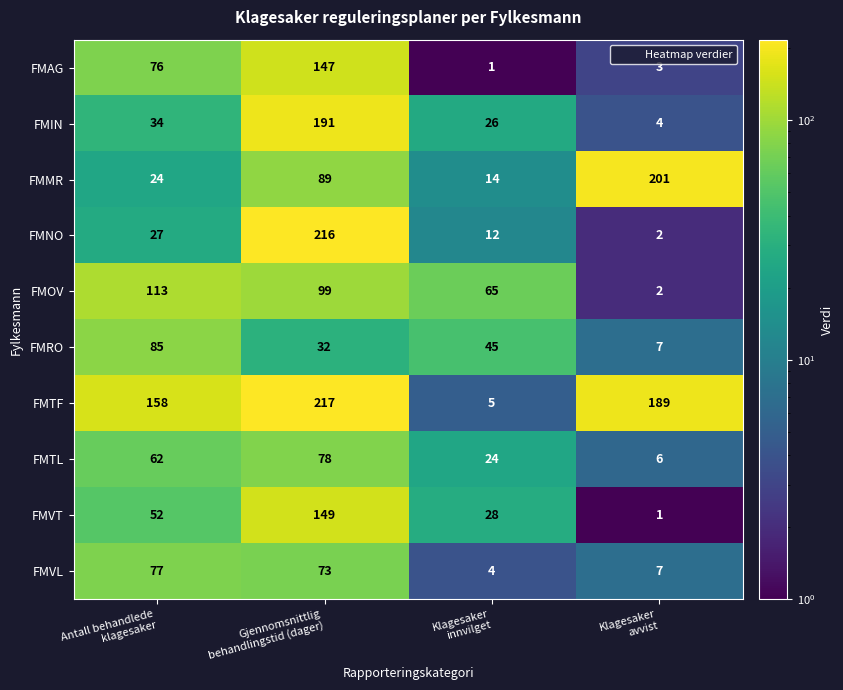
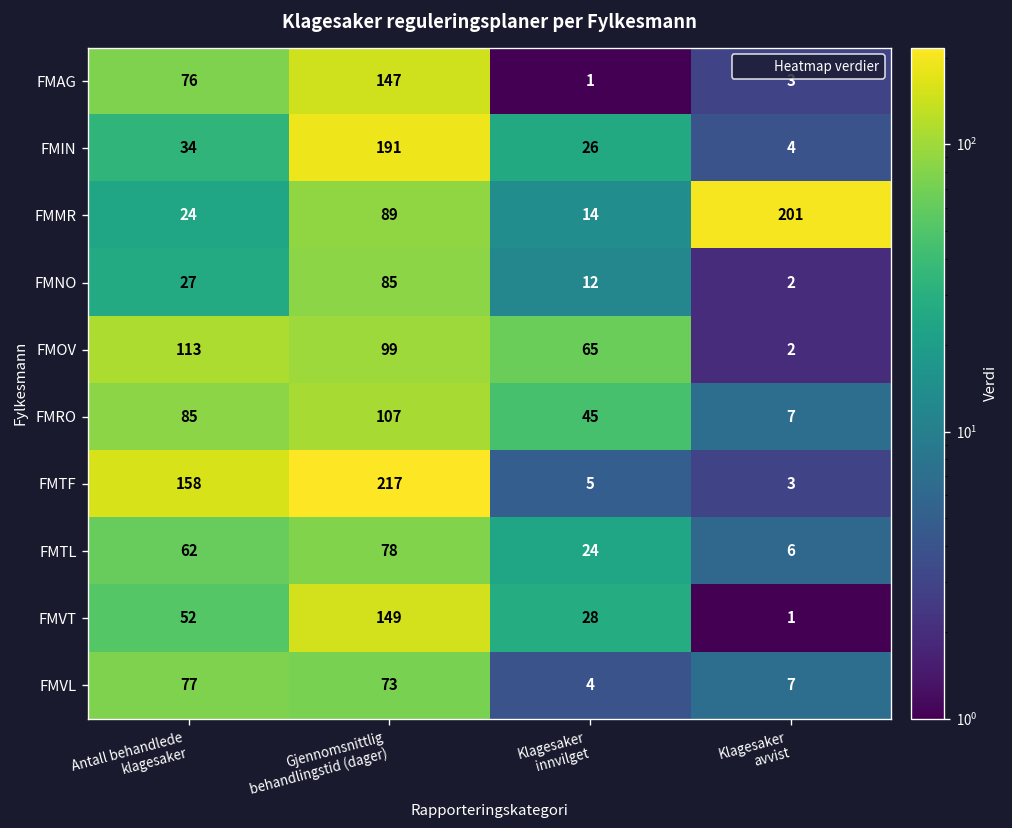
  {
    "FMAG": {
      "Antall behandlede klagesaker": 76,
      "Gjennomsnittlig behandlingstid (dager)": 147,
      "Klagesaker innvilget": 1
    },
    "FMIN": {
      "Antall behandlede klagesaker": 34,
      "Gjennomsnittlig behandlingstid (dager)": 191,
      "Klagesaker innvilget": 26,
      "Klagesaker avvist": 4
    },
    "FMMR": {
      "Antall behandlede klagesaker": 24,
      "Gjennomsnittlig behandlingstid (dager)": 89,
      "Klagesaker innvilget": 14,
      "Klagesaker avvist": 201
    },
    "FMNO": {
      "Antall behandlede klagesaker": 27,
-     "Gjennomsnittlig behandlingstid (dager)": 216,
+     "Gjennomsnittlig behandlingstid (dager)": 85,
      "Klagesaker innvilget": 12,
      "Klagesaker avvist": 2
    },
    "FMOV": {
      "Antall behandlede klagesaker": 113,
      "Gjennomsnittlig behandlingstid (dager)": 99,
      "Klagesaker innvilget": 65,
      "Klagesaker avvist": 2
    },
    "FMRO": {
      "Antall behandlede klagesaker": 85,
-     "Gjennomsnittlig behandlingstid (dager)": 32,
+     "Gjennomsnittlig behandlingstid (dager)": 107,
      "Klagesaker innvilget": 45,
      "Klagesaker avvist": 7
    },
    "FMTF": {
      "Antall behandlede klagesaker": 158,
      "Gjennomsnittlig behandlingstid (dager)": 217,
      "Klagesaker innvilget": 5,
-     "Klagesaker avvist": 189
+     "Klagesaker avvist": 3
    },
    "FMTL": {
      "Antall behandlede klagesaker": 62,
      "Gjennomsnittlig behandlingstid (dager)": 78,
      "Klagesaker innvilget": 24,
      "Klagesaker avvist": 6
    },
    "FMVT": {
      "Antall behandlede klagesaker": 52,
      "Gjennomsnittlig behandlingstid (dager)": 149,
      "Klagesaker innvilget": 28,
      "Klagesaker avvist": 1
    },
    "FMVL": {
      "Antall behandlede klagesaker": 77,
      "Gjennomsnittlig behandlingstid (dager)": 73,
      "Klagesaker innvilget": 4,
      "Klagesaker avvist": 7
    }
  }
